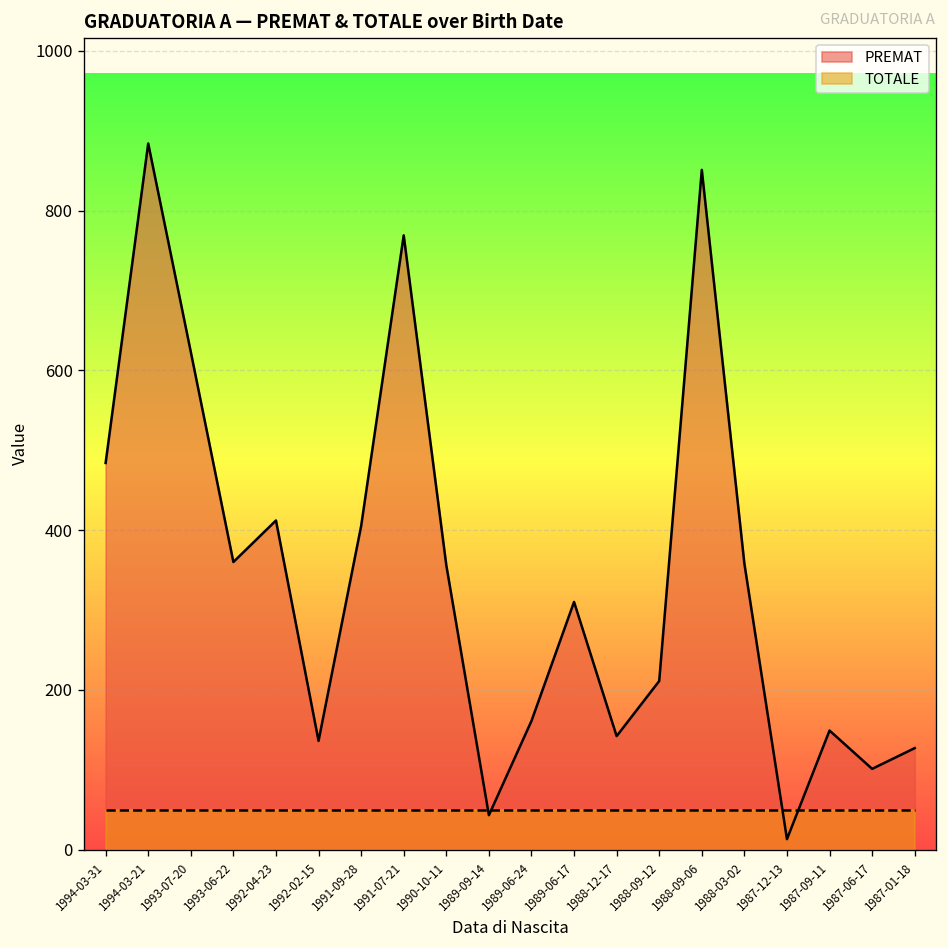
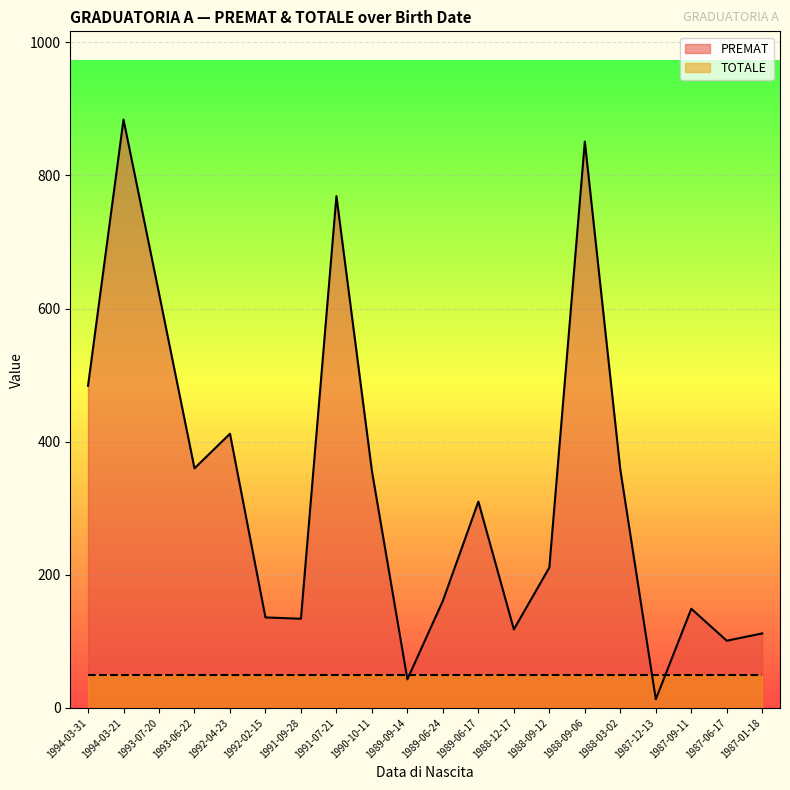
  {
    "PREMAT": {
      "1994-03-31": 480,
      "1994-03-21": 880,
      "1993-07-20": 620,
      "1993-06-22": 360,
      "1992-04-23": 410,
      "1992-02-15": 140,
-     "1991-09-28": 410,
+     "1991-09-28": 130,
      "1991-07-21": 770,
      "1990-10-11": 360,
      "1989-09-14": 40,
      "1989-06-24": 160,
      "1989-06-17": 310,
-     "1988-12-17": 140,
+     "1988-12-17": 120,
      "1988-09-12": 210,
      "1988-09-06": 850,
      "1988-03-02": 360,
      "1987-12-13": 10,
      "1987-09-11": 150,
      "1987-06-17": 100,
-     "1987-01-18": 130
+     "1987-01-18": 110
    },
    "TOTALE": {
      "1994-03-31": 50,
      "1994-03-21": 50,
      "1993-07-20": 50,
      "1993-06-22": 50,
      "1992-04-23": 50,
      "1992-02-15": 50,
      "1991-09-28": 50,
      "1991-07-21": 50,
      "1990-10-11": 50,
      "1989-09-14": 50,
      "1989-06-24": 50,
      "1989-06-17": 50,
      "1988-12-17": 50,
      "1988-09-12": 50,
      "1988-09-06": 50,
      "1988-03-02": 50,
      "1987-12-13": 50,
      "1987-09-11": 50,
      "1987-06-17": 50,
      "1987-01-18": 50
    }
  }
